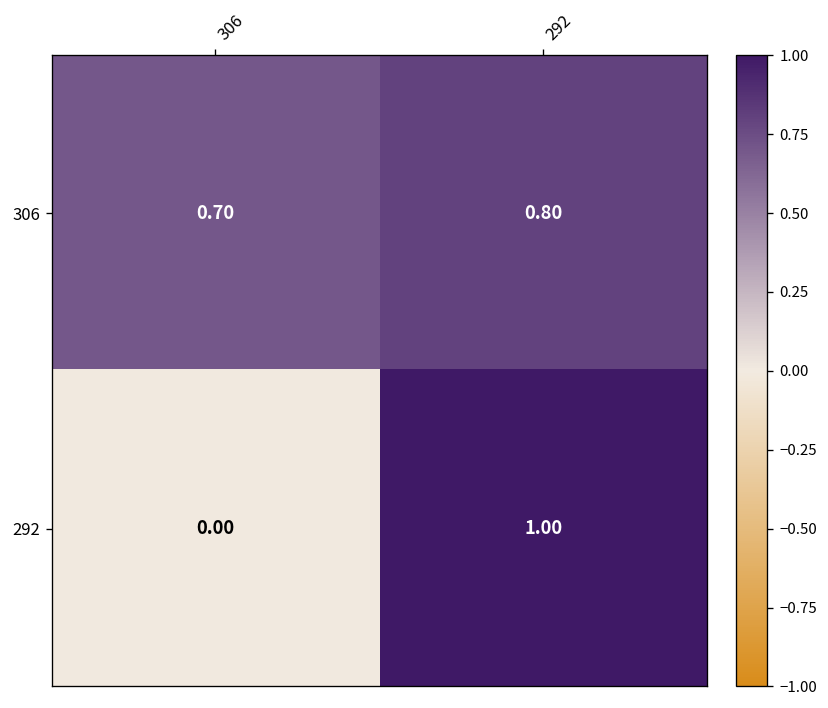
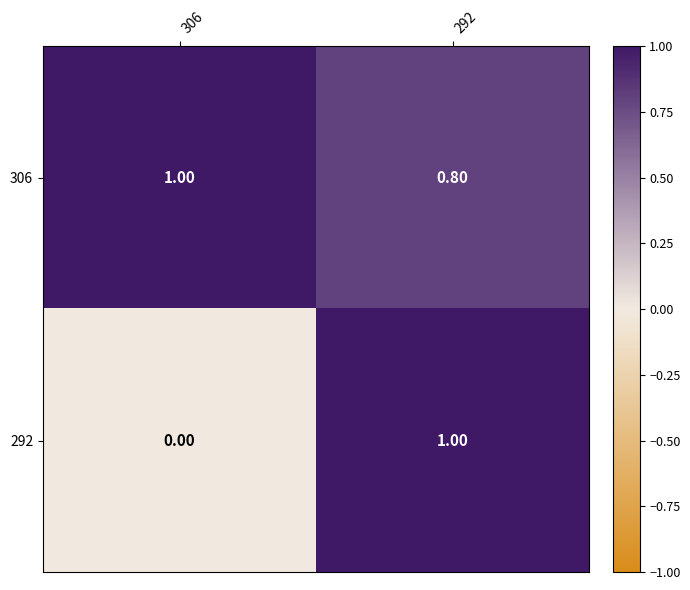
  {
    "306": {
-     "306": 0.70,
+     "306": 1.00,
      "292": 0.80
    },
    "292": {
      "306": 0.00,
      "292": 1.00
    }
  }
